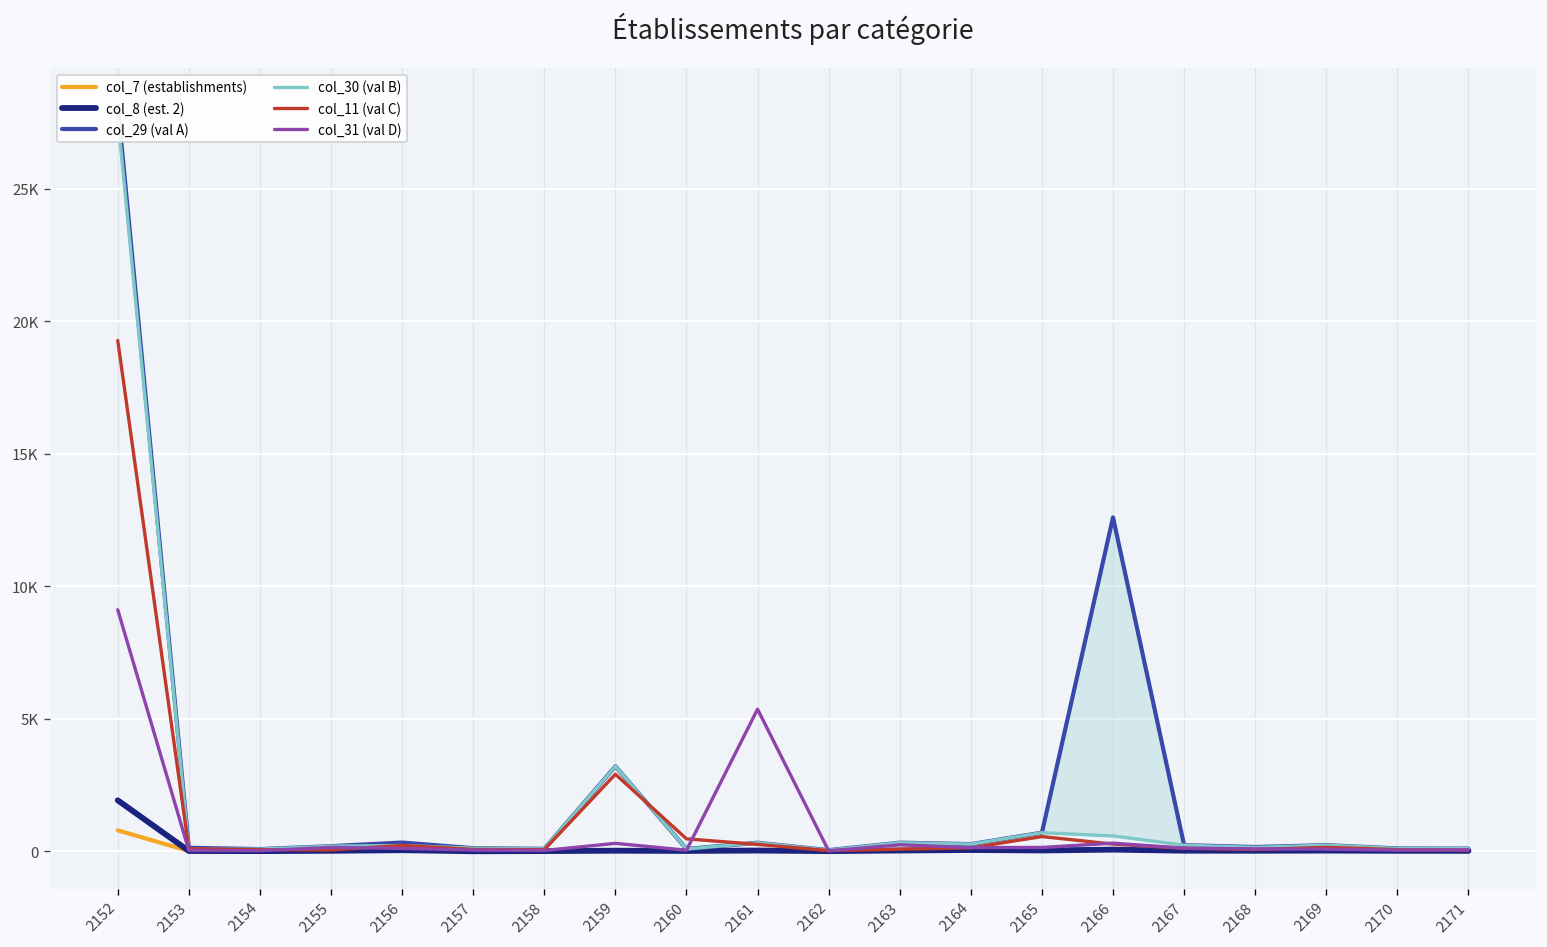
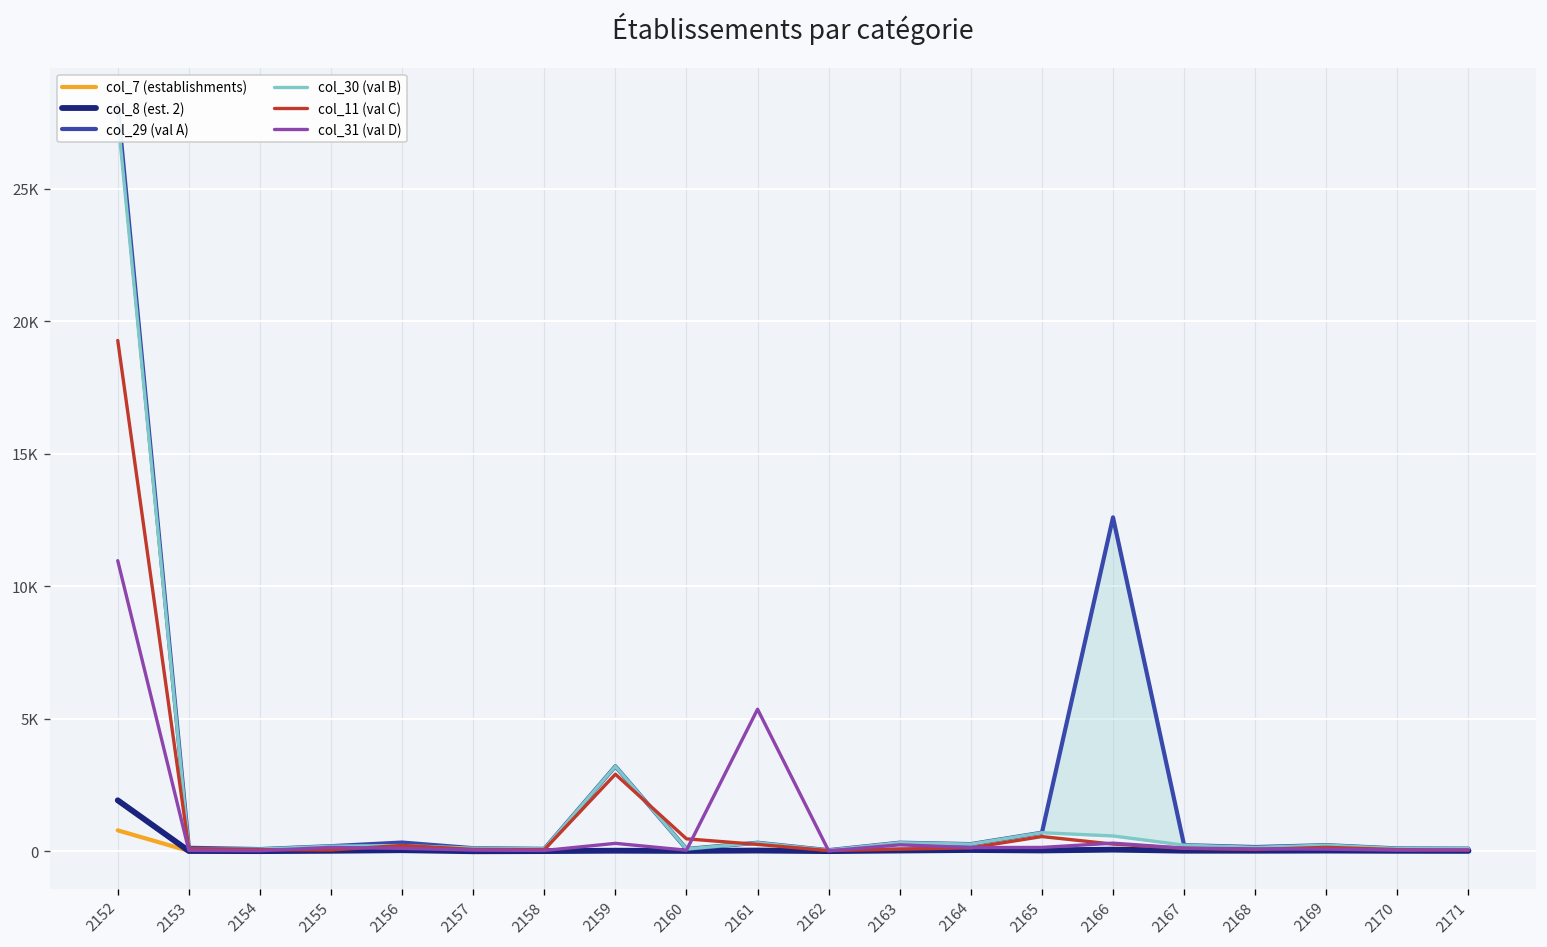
  {
    "col_7 (establishments)": {
      "2152": 800
    },
    "col_8 (est. 2)": {
      "2152": 1900
    },
    "col_29 (val A)": {
      "2166": 12600
    },
    "col_30 (val B)": {
      "2166": 600
    },
    "col_11 (val C)": {
      "2152": 19300,
      "2159": 2900,
      "2160": 500,
      "2165": 600
    },
    "col_31 (val D)": {
-     "2152": 9100,
+     "2152": 11000,
      "2159": 300,
      "2161": 5400
    }
  }
